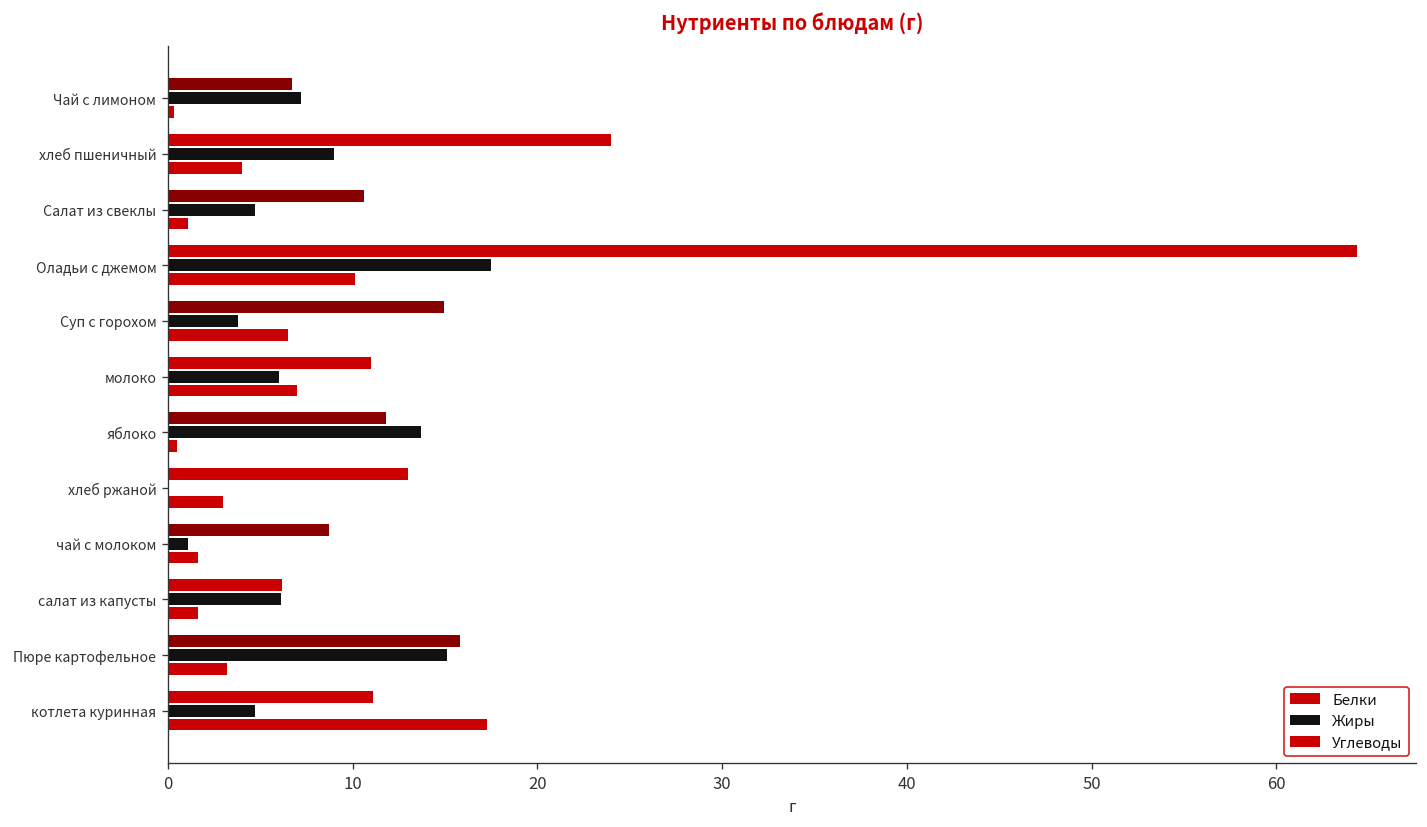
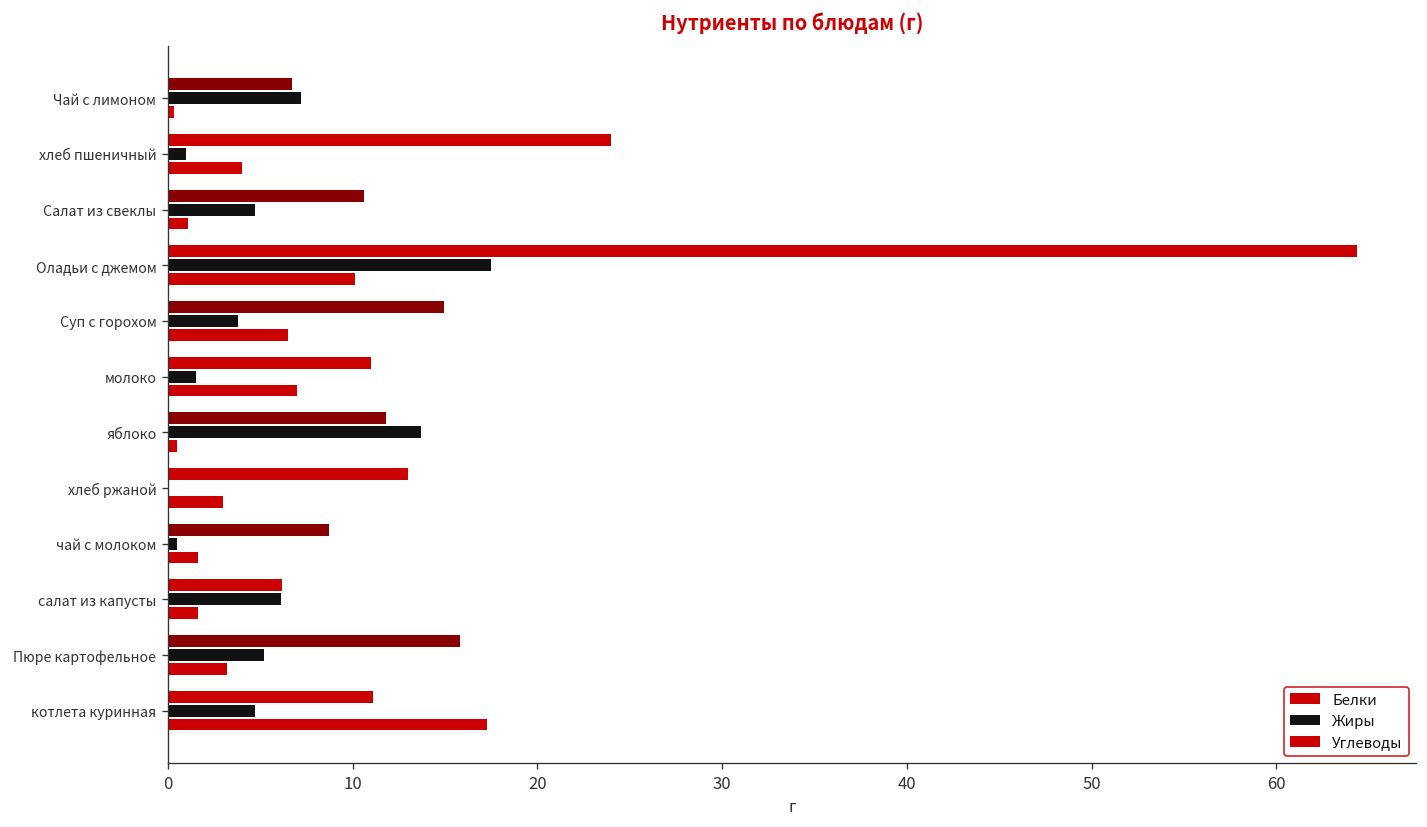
  {
    "Жиры": {
      "Чай с лимоном": 7.2,
-     "хлеб пшеничный": 9,
+     "хлеб пшеничный": 1,
      "Салат из свеклы": 4.7,
      "Оладьи с джемом": 17.5,
      "Суп с горохом": 3.8,
-     "молоко": 6.0,
+     "молоко": 1.5,
      "яблоко": 13.7,
      "хлеб ржаной": 0.0,
-     "чай с молоком": 1.1,
+     "чай с молоком": 0.5,
      "салат из капусты": 6.1,
-     "Пюре картофельное": 15.1,
+     "Пюре картофельное": 5.2,
      "котлета куринная": 4.7
    }
  }
